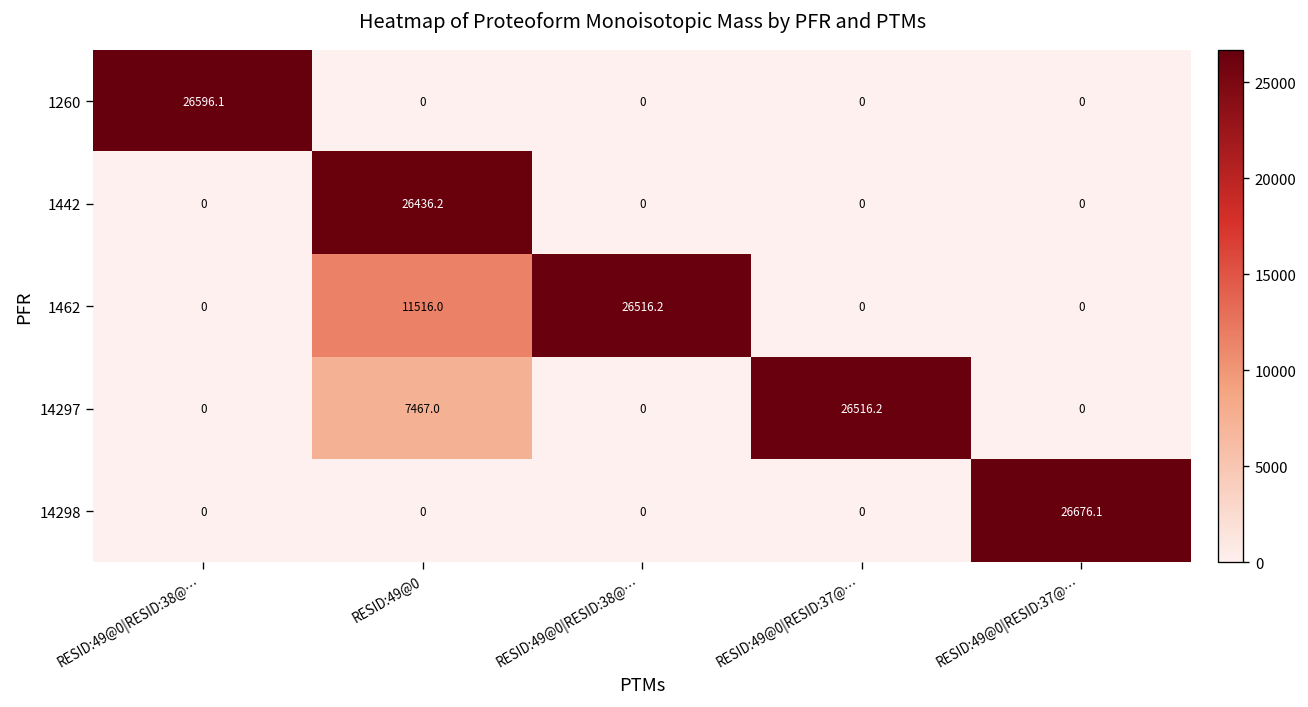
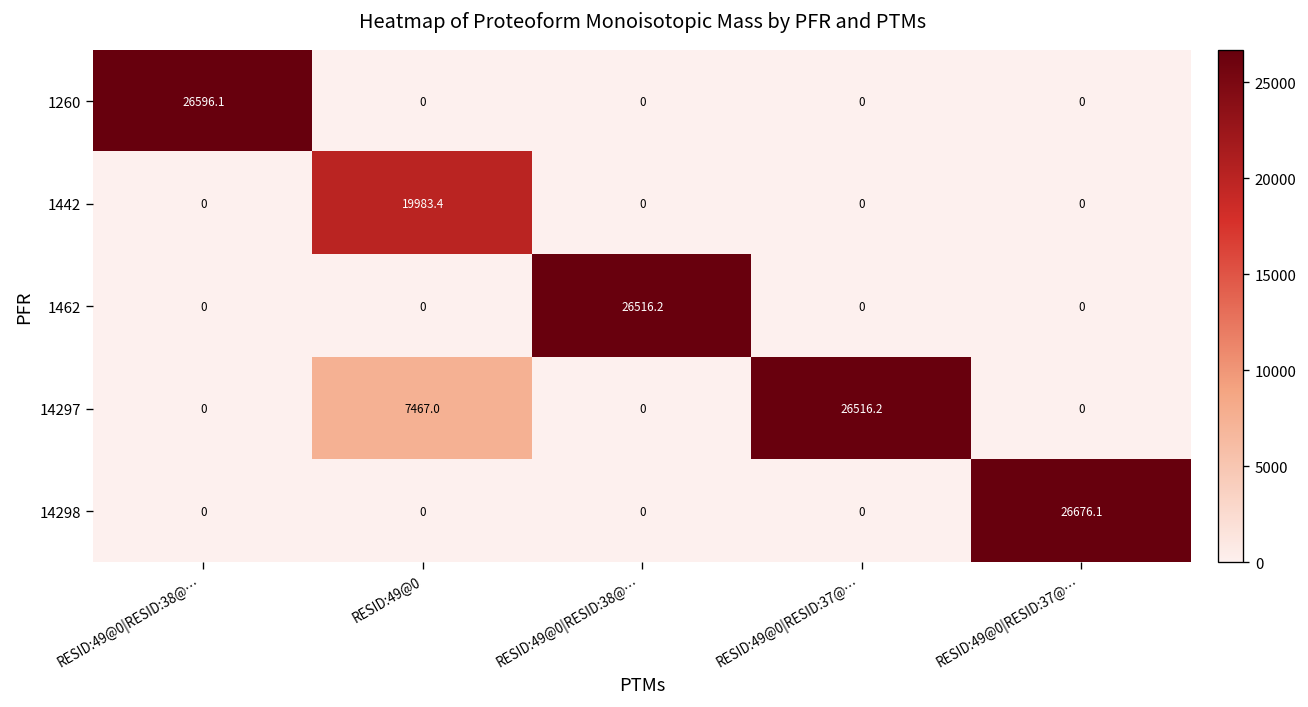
  {
    "1260": {
      "RESID:49@0": 0
    },
    "1442": {
-     "RESID:49@0": 26436.2
+     "RESID:49@0": 19983.4
    },
    "1462": {
-     "RESID:49@0": 11516.0
+     "RESID:49@0": 0
    },
    "14297": {
      "RESID:49@0": 7467.0
    },
    "14298": {
      "RESID:49@0": 0
    }
  }
